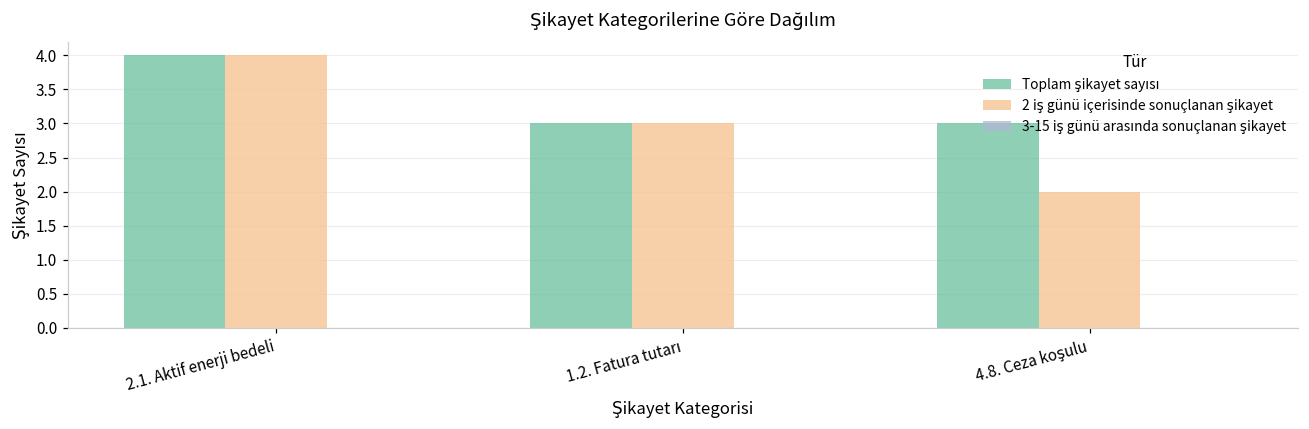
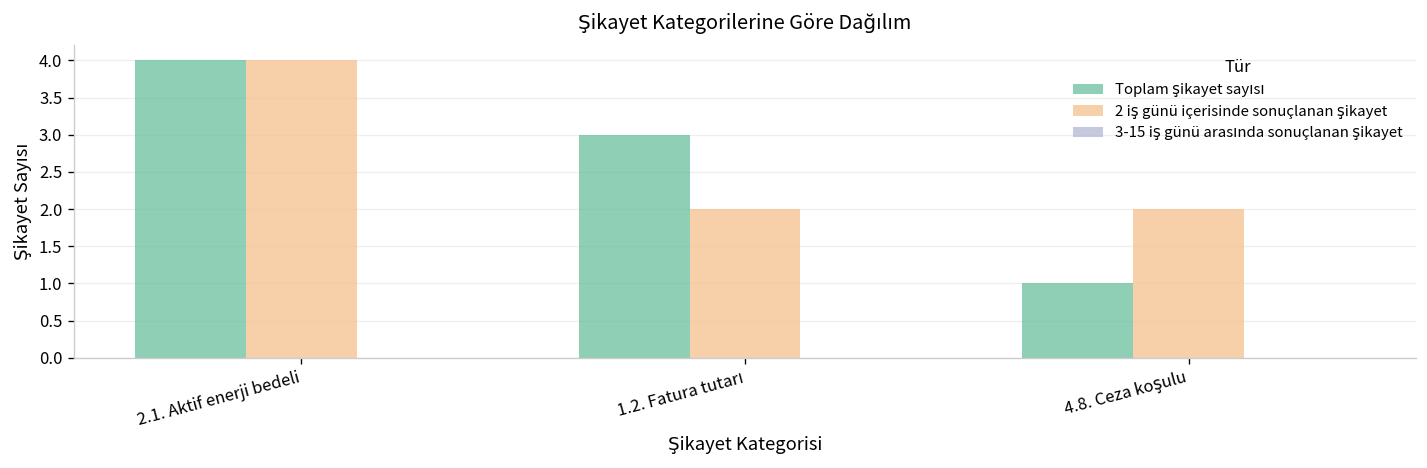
  {
    "Toplam şikayet sayısı": {
      "2.1. Aktif enerji bedeli": 4,
      "1.2. Fatura tutarı": 3,
-     "4.8. Ceza koşulu": 3
+     "4.8. Ceza koşulu": 1
    },
    "2 iş günü içerisinde sonuçlanan şikayet": {
      "2.1. Aktif enerji bedeli": 4,
-     "1.2. Fatura tutarı": 3,
+     "1.2. Fatura tutarı": 2,
      "4.8. Ceza koşulu": 2
    },
    "3-15 iş günü arasında sonuçlanan şikayet": {
      "2.1. Aktif enerji bedeli": 0,
      "1.2. Fatura tutarı": 0,
      "4.8. Ceza koşulu": 0
    }
  }
